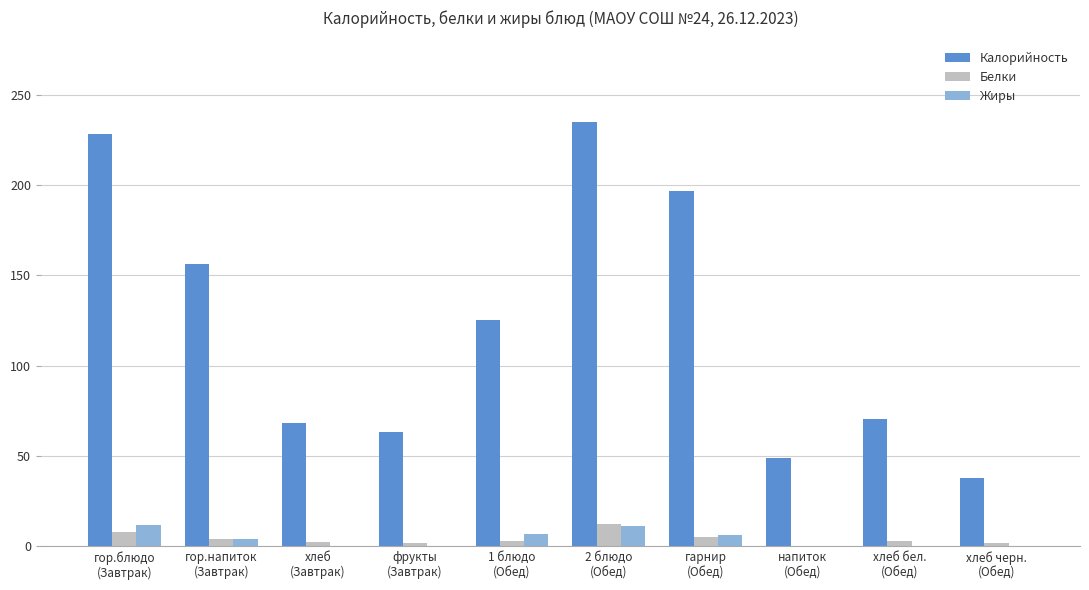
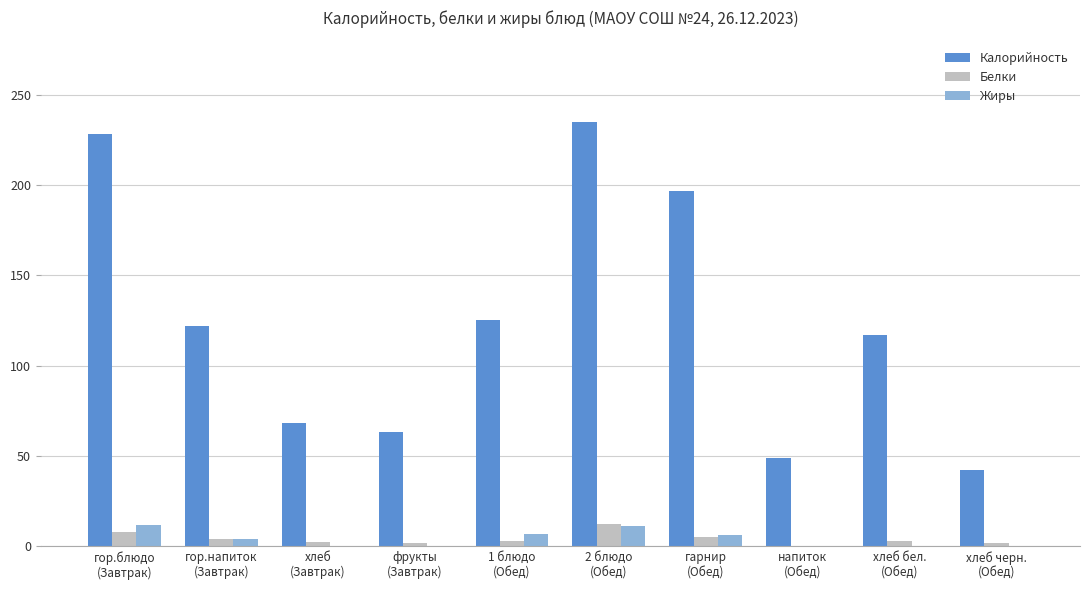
  {
    "Калорийность": {
      "гор.блюдо (Завтрак)": 228,
-     "гор.напиток (Завтрак)": 156,
+     "гор.напиток (Завтрак)": 122,
      "хлеб (Завтрак)": 68,
      "фрукты (Завтрак)": 63,
      "1 блюдо (Обед)": 125,
      "2 блюдо (Обед)": 235,
      "гарнир (Обед)": 197,
      "напиток (Обед)": 49,
-     "хлеб бел. (Обед)": 71,
-     "хлеб черн. (Обед)": 38
+     "хлеб бел. (Обед)": 117,
+     "хлеб черн. (Обед)": 42
    }
  }
